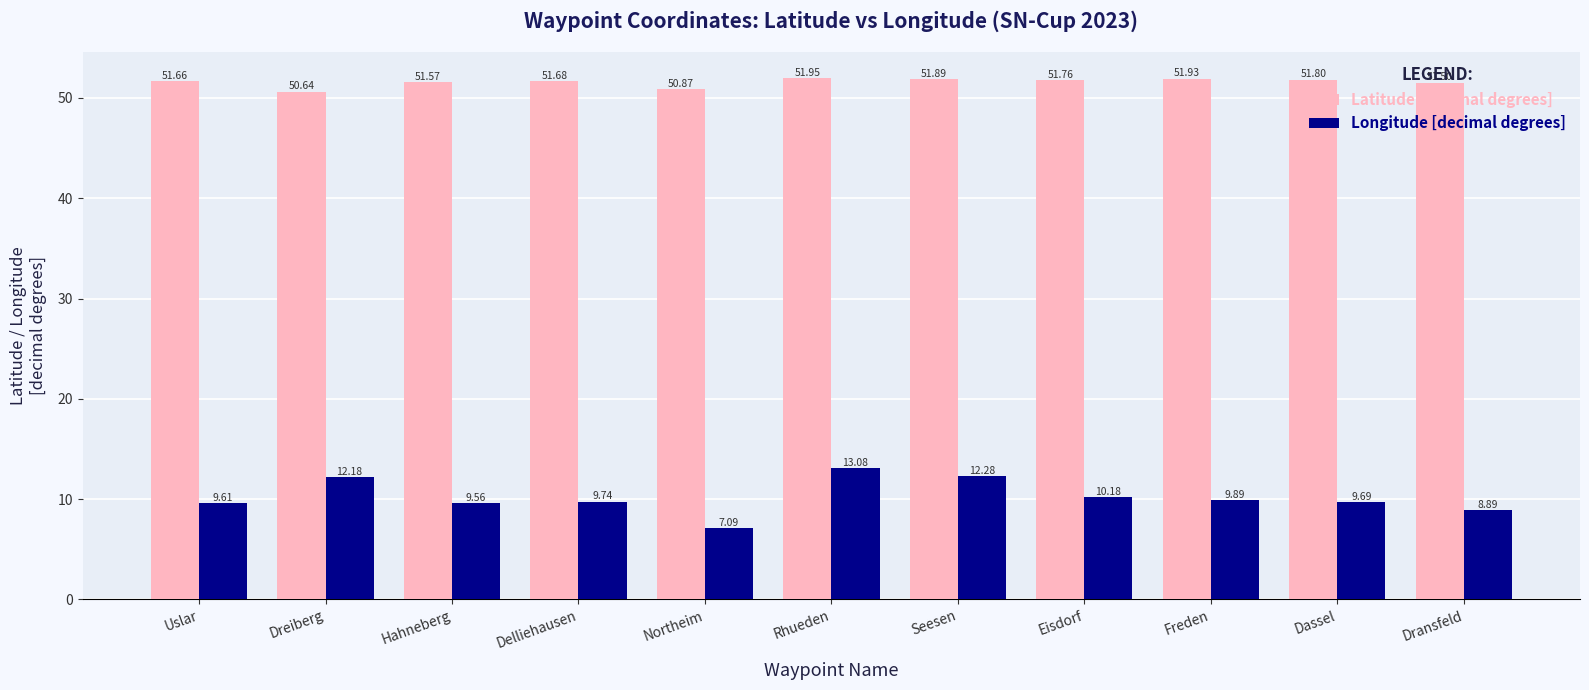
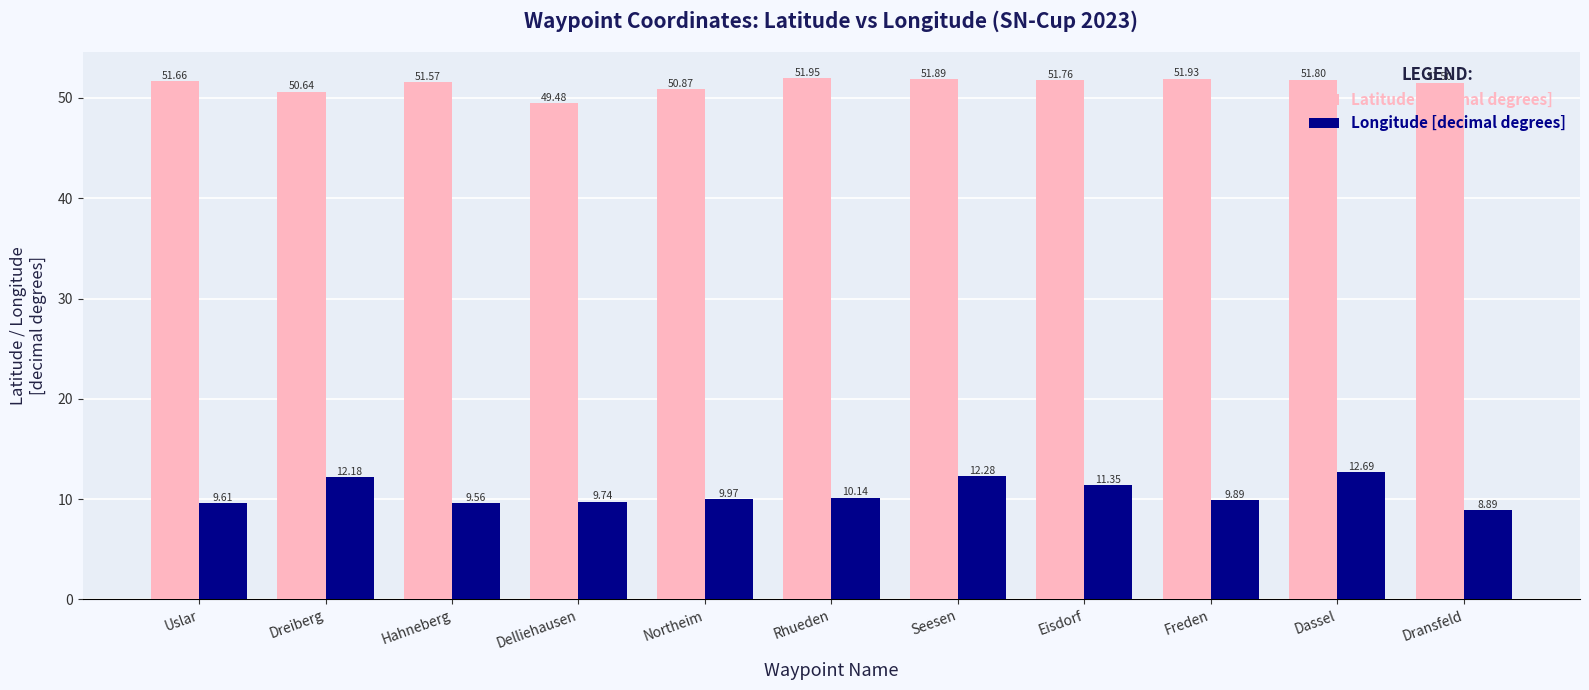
  {
    "Latitude [decimal degrees]": {
      "Uslar": 51.66,
      "Dreiberg": 50.64,
      "Hahneberg": 51.57,
-     "Delliehausen": 51.68,
+     "Delliehausen": 49.48,
      "Northeim": 50.87,
      "Rhueden": 51.95,
      "Seesen": 51.89,
      "Eisdorf": 51.76,
      "Freden": 51.93,
      "Dassel": 51.80,
      "Dransfeld": 51.50
    },
    "Longitude [decimal degrees]": {
      "Uslar": 9.61,
      "Dreiberg": 12.18,
      "Hahneberg": 9.56,
      "Delliehausen": 9.74,
-     "Northeim": 7.09,
-     "Rhueden": 13.08,
+     "Northeim": 9.97,
+     "Rhueden": 10.14,
      "Seesen": 12.28,
-     "Eisdorf": 10.18,
+     "Eisdorf": 11.35,
      "Freden": 9.89,
-     "Dassel": 9.69,
+     "Dassel": 12.69,
      "Dransfeld": 8.89
    }
  }
